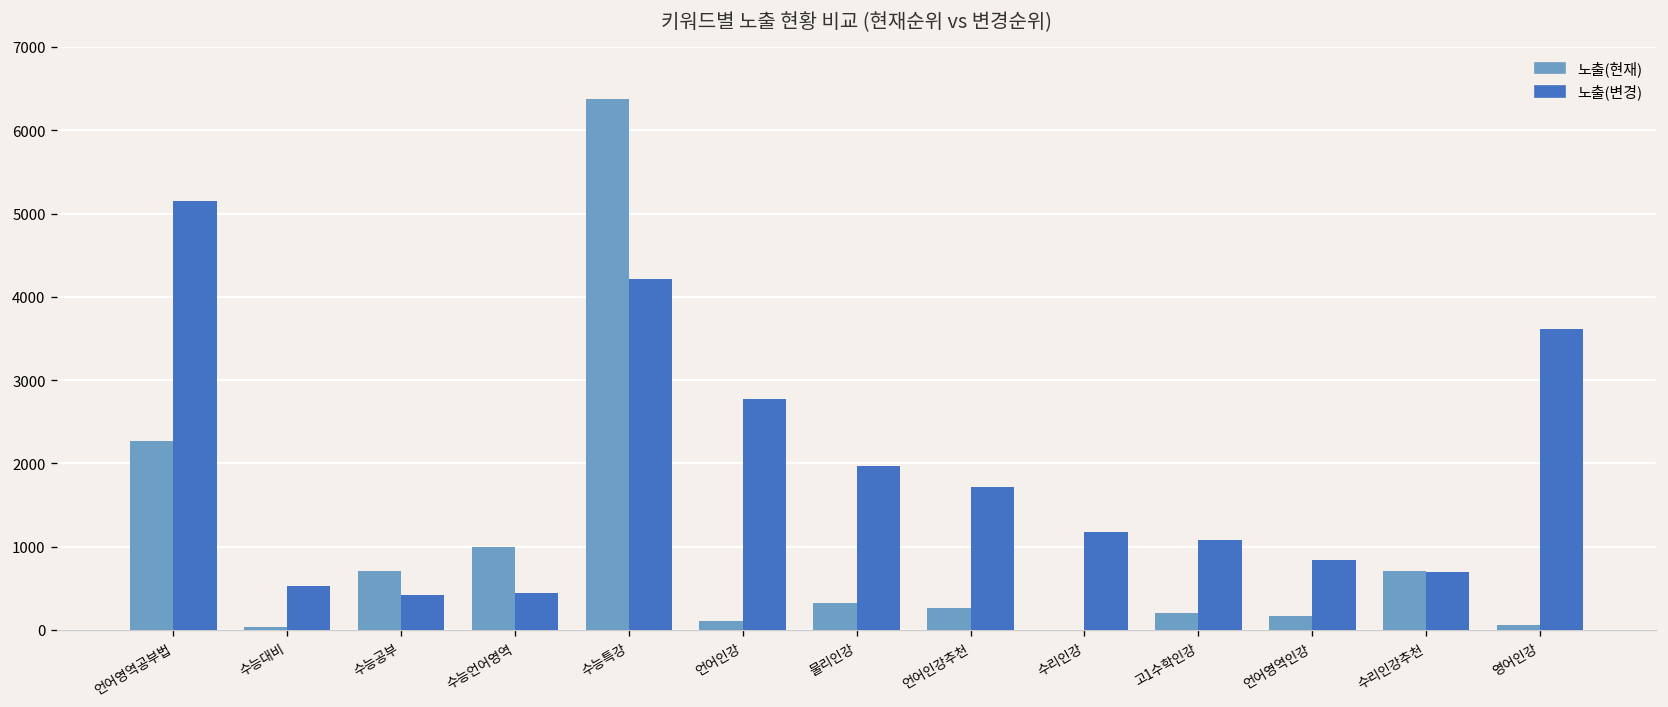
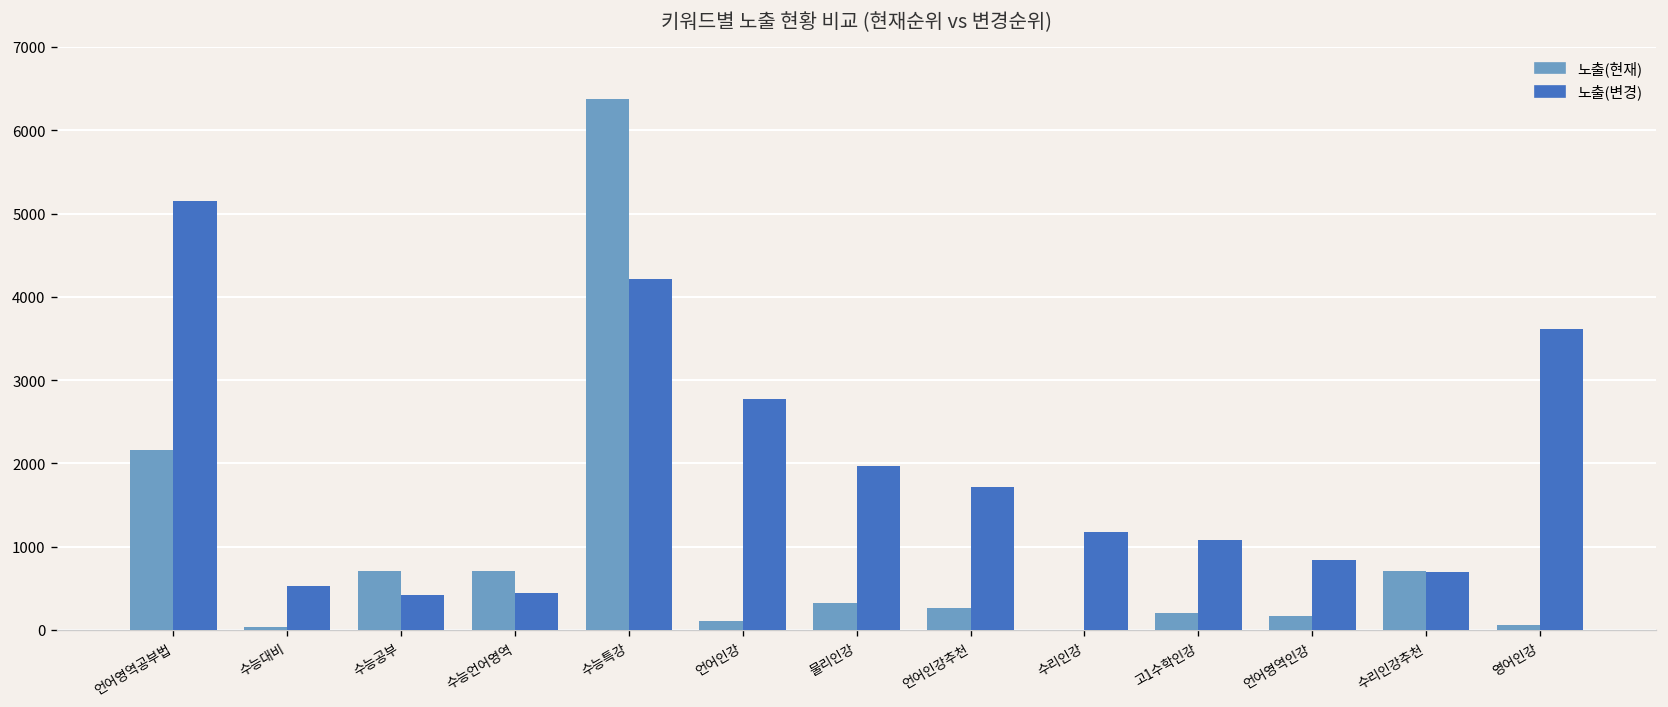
  {
    "노출(현재)": {
-     "언어영역공부법": 2300,
+     "언어영역공부법": 2200,
      "수능공부": 700,
-     "수능언어영역": 1000,
+     "수능언어영역": 700,
      "수능특강": 6400,
      "언어인강": 100,
      "물리인강": 300,
      "언어인강추천": 300,
      "수리인강": 0,
      "고1수학인강": 200,
      "언어영역인강": 200,
      "수리인강추천": 700,
      "영어인강": 100
    },
    "노출(변경)": {
      "언어영역공부법": 5200,
      "수능대비": 500,
      "수능공부": 400,
      "수능언어영역": 400,
      "수능특강": 4200,
      "언어인강": 2800,
      "물리인강": 2000,
      "언어인강추천": 1700,
      "수리인강": 1200,
      "고1수학인강": 1100,
      "언어영역인강": 800,
      "수리인강추천": 700,
      "영어인강": 3600
    }
  }
